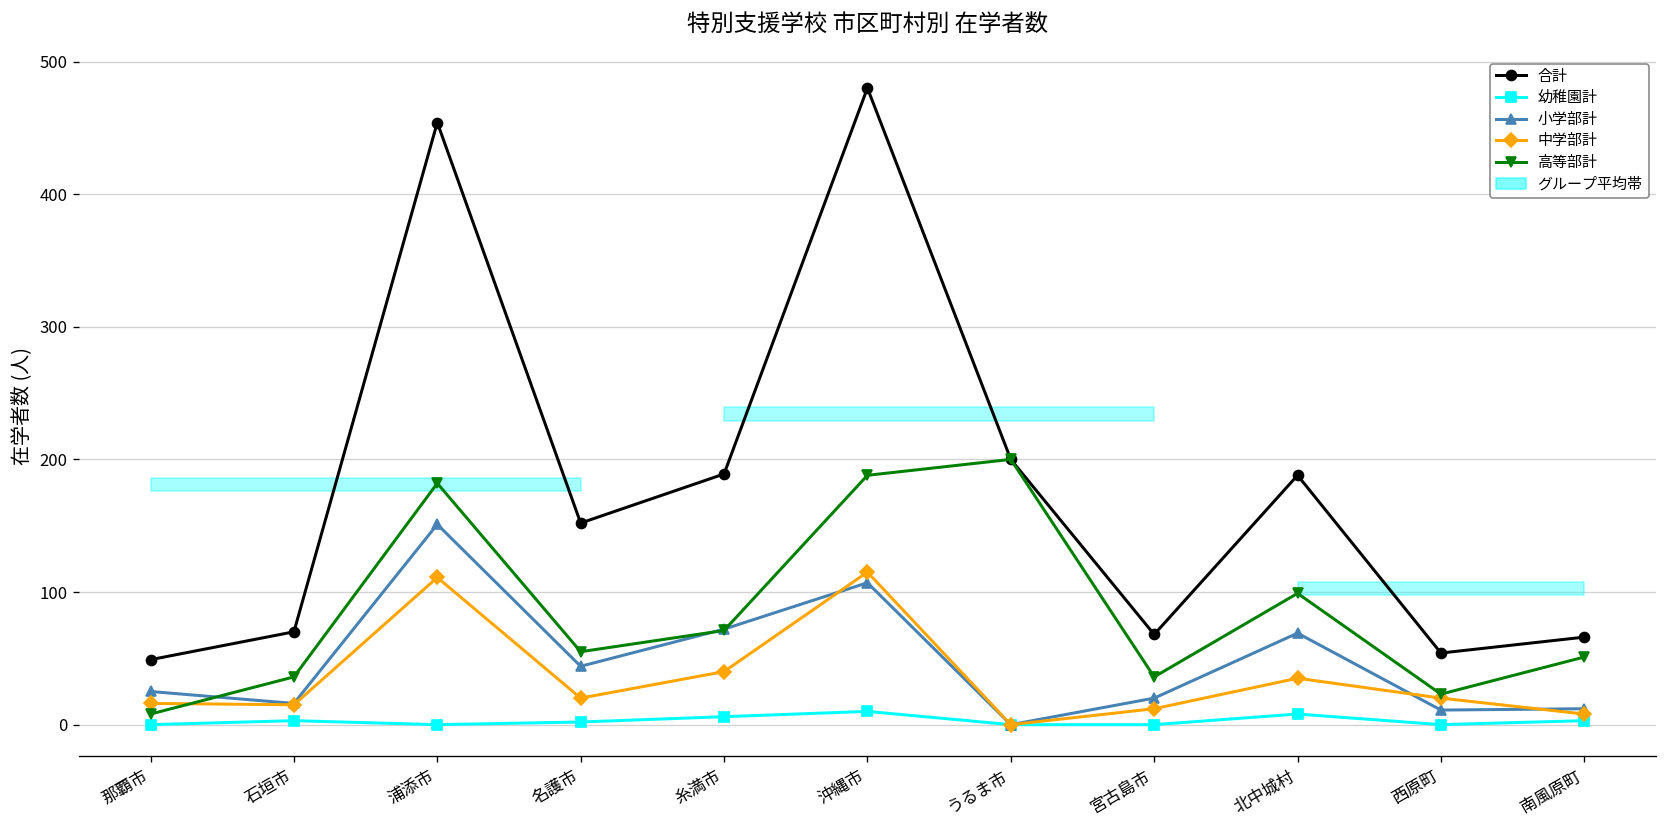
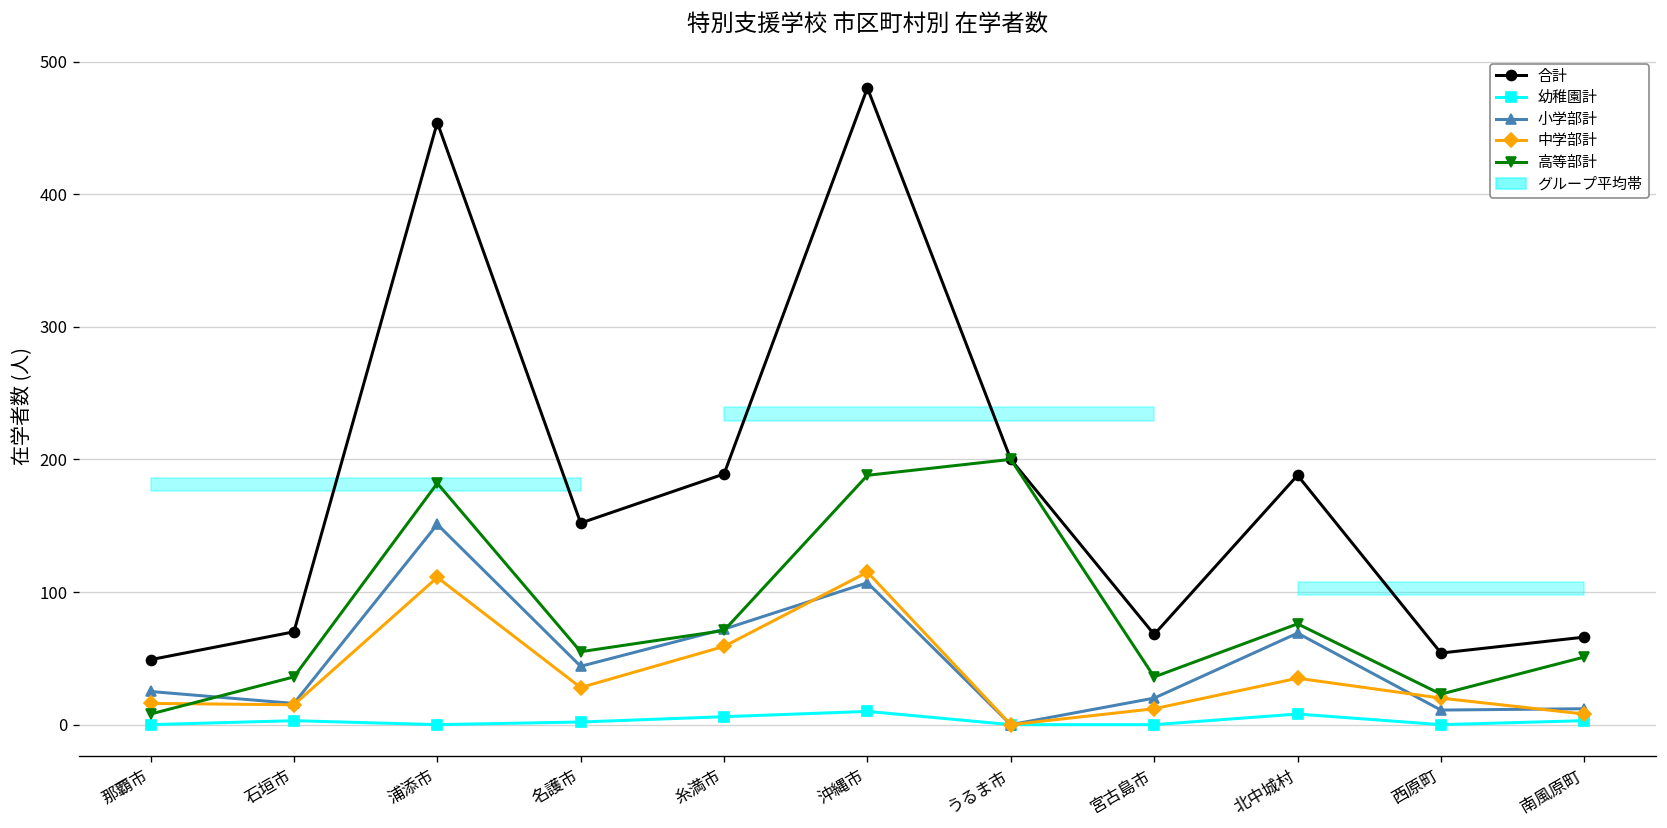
  {
    "合計": {
      "那覇市": 49,
      "石垣市": 70,
      "浦添市": 454,
      "名護市": 152,
      "糸満市": 189,
      "沖縄市": 480,
      "宮古島市": 68,
      "北中城村": 188,
      "西原町": 54,
      "南風原町": 66
    },
    "小学部計": {
      "那覇市": 25,
      "浦添市": 151,
      "名護市": 44,
      "沖縄市": 107,
      "宮古島市": 20,
      "北中城村": 69,
      "西原町": 11,
      "南風原町": 12
    },
    "中学部計": {
      "那覇市": 16,
      "浦添市": 111,
-     "名護市": 20,
-     "糸満市": 40,
+     "名護市": 28,
+     "糸満市": 59,
      "沖縄市": 115,
      "宮古島市": 12,
      "北中城村": 35,
      "西原町": 20,
      "南風原町": 8
    },
    "高等部計": {
      "那覇市": 8,
      "石垣市": 36,
      "浦添市": 182,
      "名護市": 55,
      "沖縄市": 188,
      "宮古島市": 36,
-     "北中城村": 99,
+     "北中城村": 76,
      "西原町": 23,
      "南風原町": 51
    }
  }
